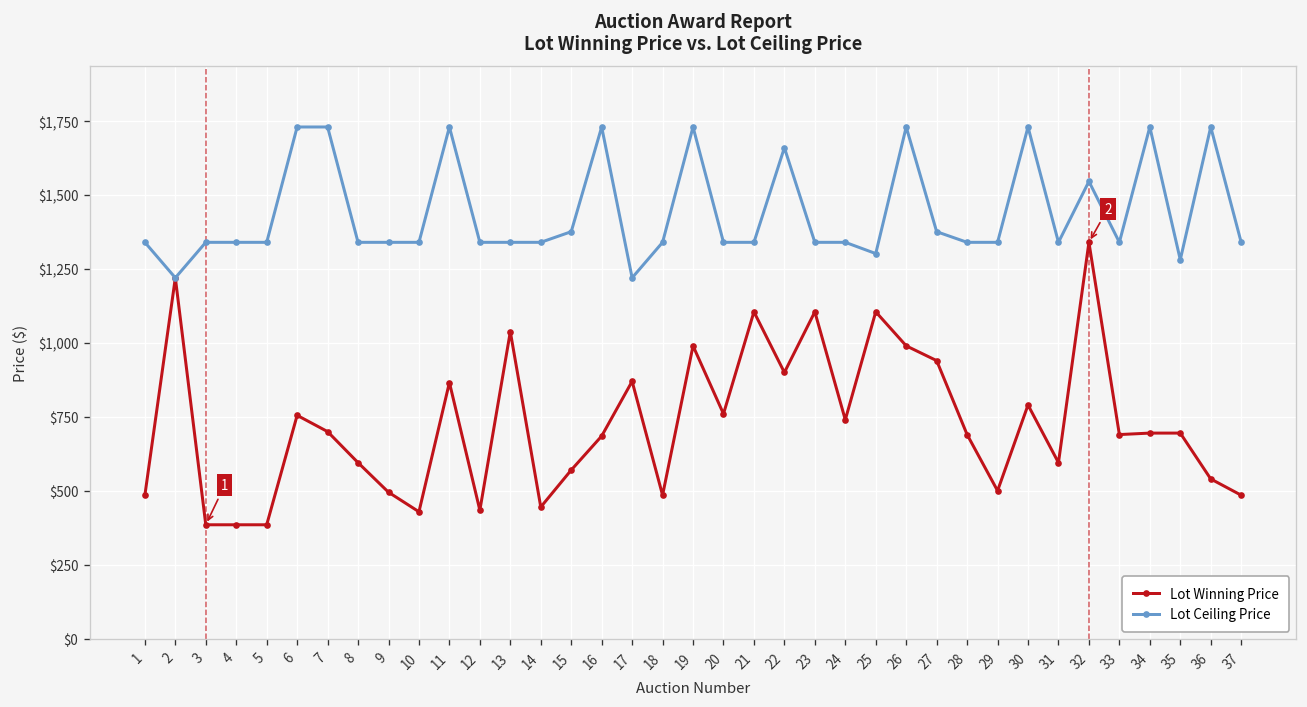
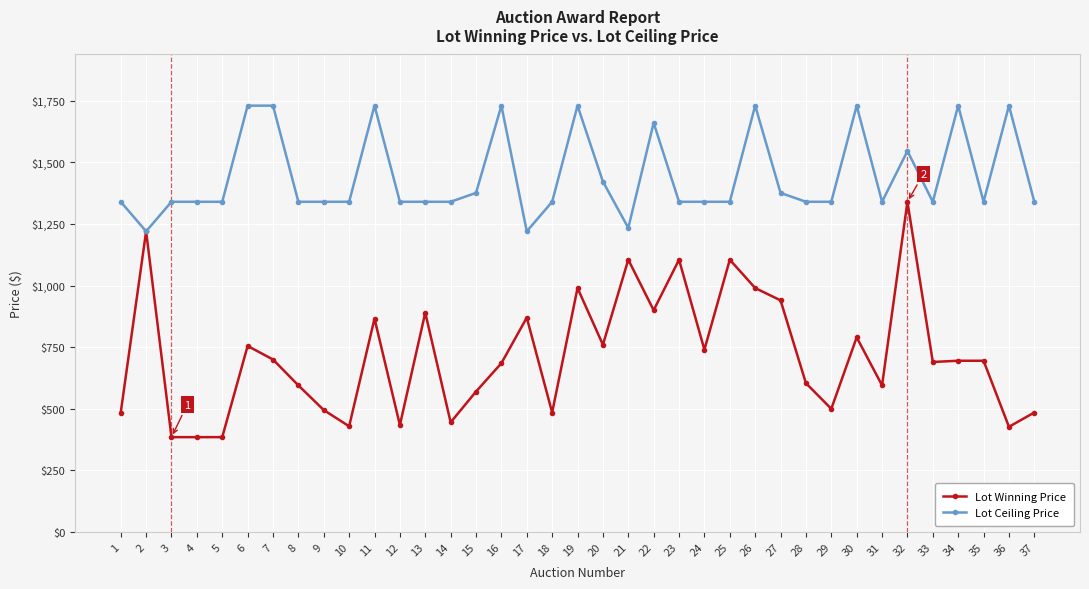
  {
    "Lot Winning Price": {
      "1": "$490",
      "3": "$390",
      "4": "$390",
      "5": "$390",
      "6": "$760",
      "7": "$700",
      "8": "$600",
      "9": "$500",
      "10": "$430",
      "11": "$870",
      "12": "$430",
-     "13": "$1,040",
+     "13": "$890",
      "14": "$450",
      "15": "$570",
      "16": "$690",
      "17": "$870",
      "18": "$490",
      "19": "$990",
      "20": "$760",
      "21": "$1,110",
      "22": "$900",
      "23": "$1,110",
      "24": "$740",
      "25": "$1,110",
      "26": "$990",
      "27": "$940",
-     "28": "$690",
+     "28": "$600",
      "29": "$500",
      "30": "$790",
      "31": "$600",
      "32": "$1,340",
      "33": "$690",
      "34": "$700",
      "35": "$700",
-     "36": "$540",
+     "36": "$430",
      "37": "$490"
    },
    "Lot Ceiling Price": {
      "1": "$1,340",
      "3": "$1,340",
      "4": "$1,340",
      "5": "$1,340",
      "6": "$1,730",
      "7": "$1,730",
      "8": "$1,340",
      "9": "$1,340",
      "10": "$1,340",
      "11": "$1,730",
      "12": "$1,340",
      "13": "$1,340",
      "14": "$1,340",
      "15": "$1,380",
      "16": "$1,730",
      "17": "$1,220",
      "18": "$1,340",
      "19": "$1,730",
-     "20": "$1,340",
-     "21": "$1,340",
+     "20": "$1,420",
+     "21": "$1,230",
      "22": "$1,660",
      "23": "$1,340",
      "24": "$1,340",
-     "25": "$1,300",
+     "25": "$1,340",
      "26": "$1,730",
      "27": "$1,380",
      "28": "$1,340",
      "29": "$1,340",
      "30": "$1,730",
      "31": "$1,340",
      "32": "$1,550",
      "33": "$1,340",
      "34": "$1,730",
-     "35": "$1,280",
+     "35": "$1,340",
      "36": "$1,730",
      "37": "$1,340"
    }
  }
